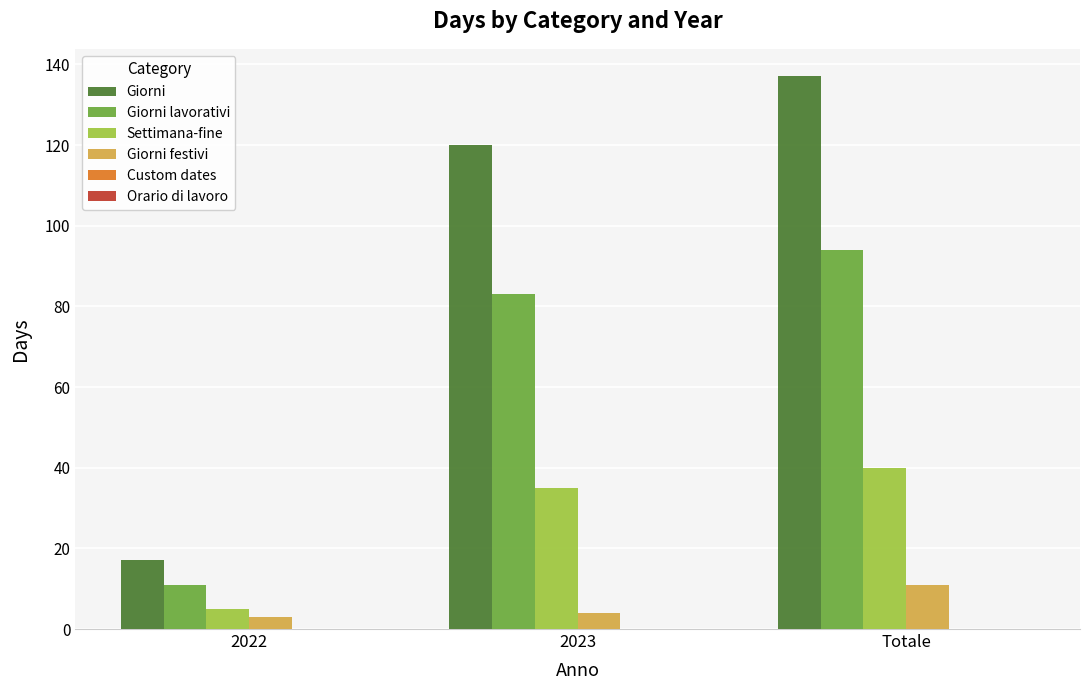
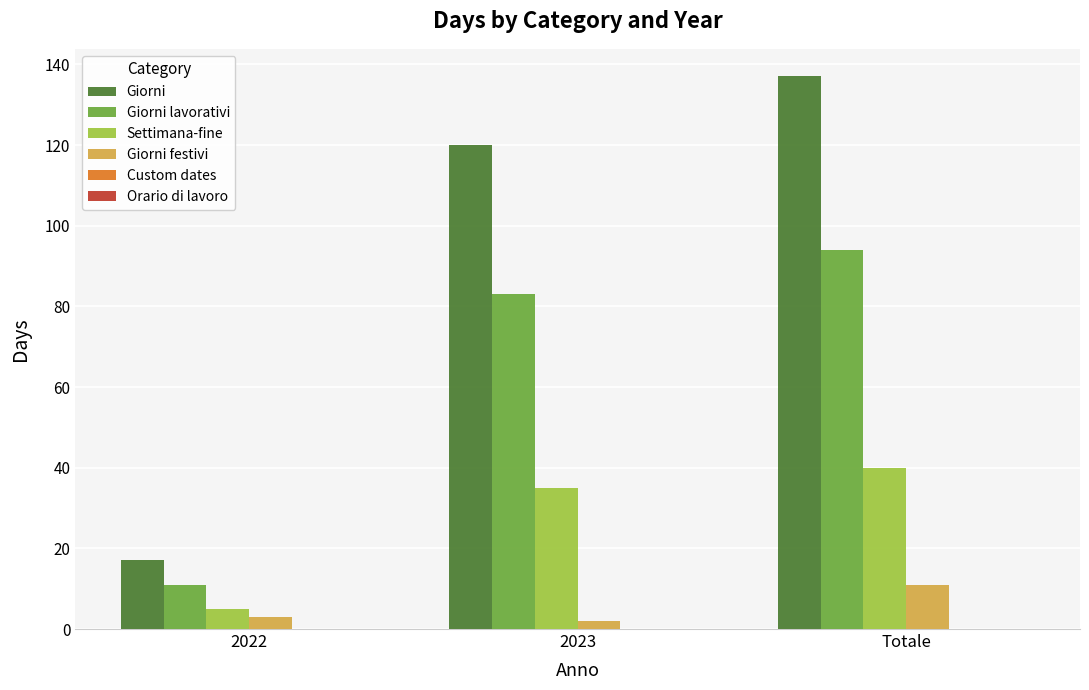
  {
    "Giorni festivi": {
      "2022": 3,
-     "2023": 4,
+     "2023": 2,
      "Totale": 11
    },
    "Custom dates": {
      "2022": 0,
      "2023": 0,
      "Totale": 0
    },
    "Orario di lavoro": {
      "2022": 0,
      "2023": 0,
      "Totale": 0
    }
  }
